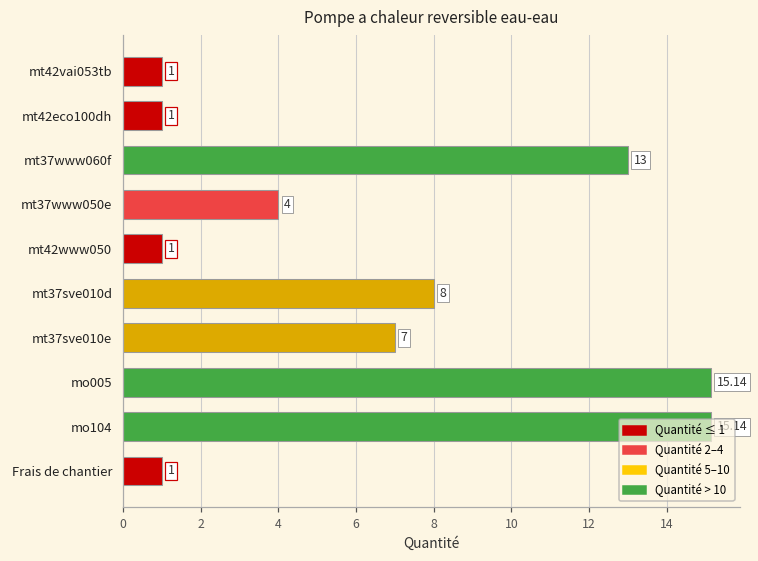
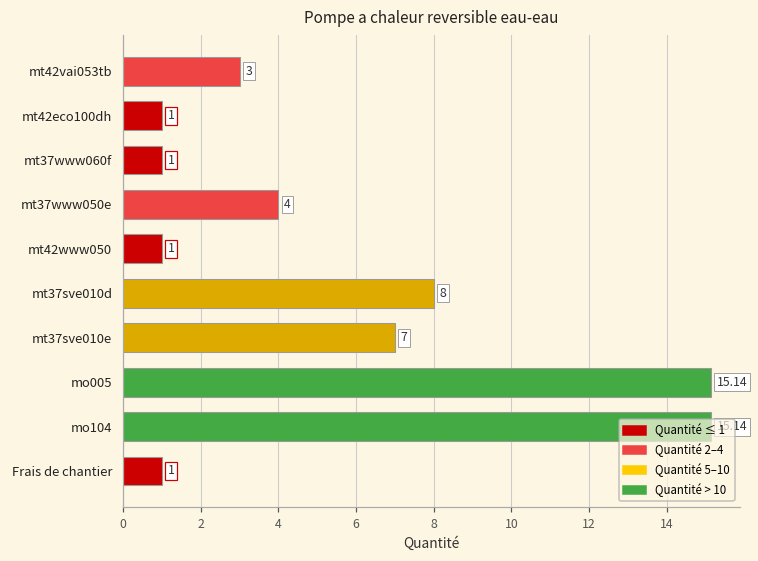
  {
-   "mt42vai053tb": 1,
-   "mt37www060f": 13
+   "mt42vai053tb": 3,
+   "mt37www060f": 1
  }
